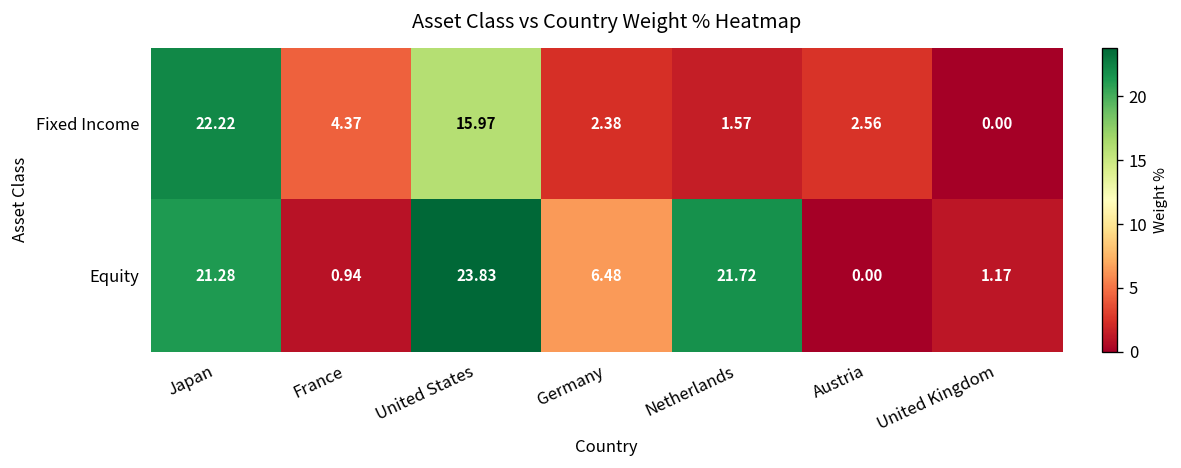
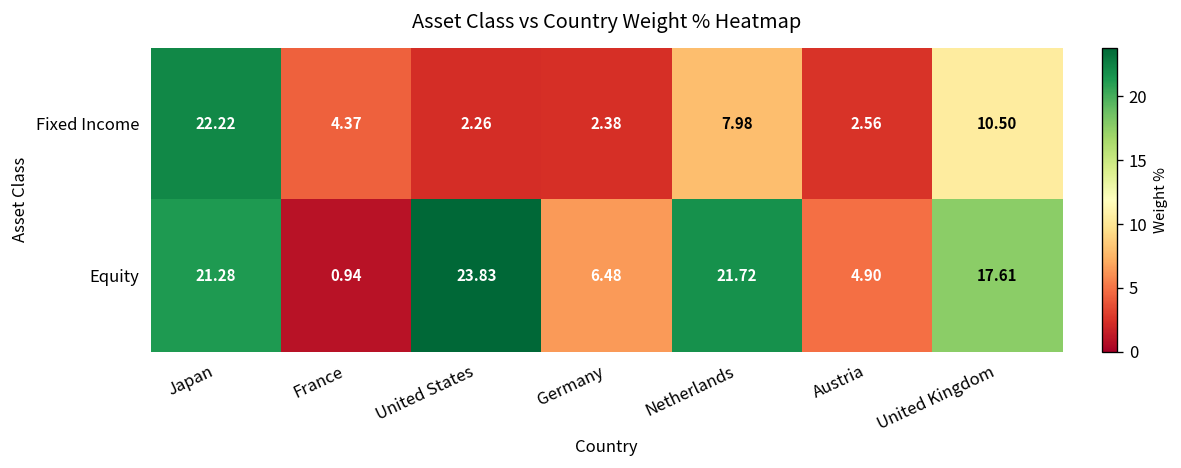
  {
    "Fixed Income": {
      "Japan": 22.22,
      "France": 4.37,
-     "United States": 15.97,
+     "United States": 2.26,
      "Germany": 2.38,
-     "Netherlands": 1.57,
+     "Netherlands": 7.98,
      "Austria": 2.56,
-     "United Kingdom": 0.00
+     "United Kingdom": 10.50
    },
    "Equity": {
      "Japan": 21.28,
      "France": 0.94,
      "United States": 23.83,
      "Germany": 6.48,
      "Netherlands": 21.72,
-     "Austria": 0.00,
-     "United Kingdom": 1.17
+     "Austria": 4.90,
+     "United Kingdom": 17.61
    }
  }
